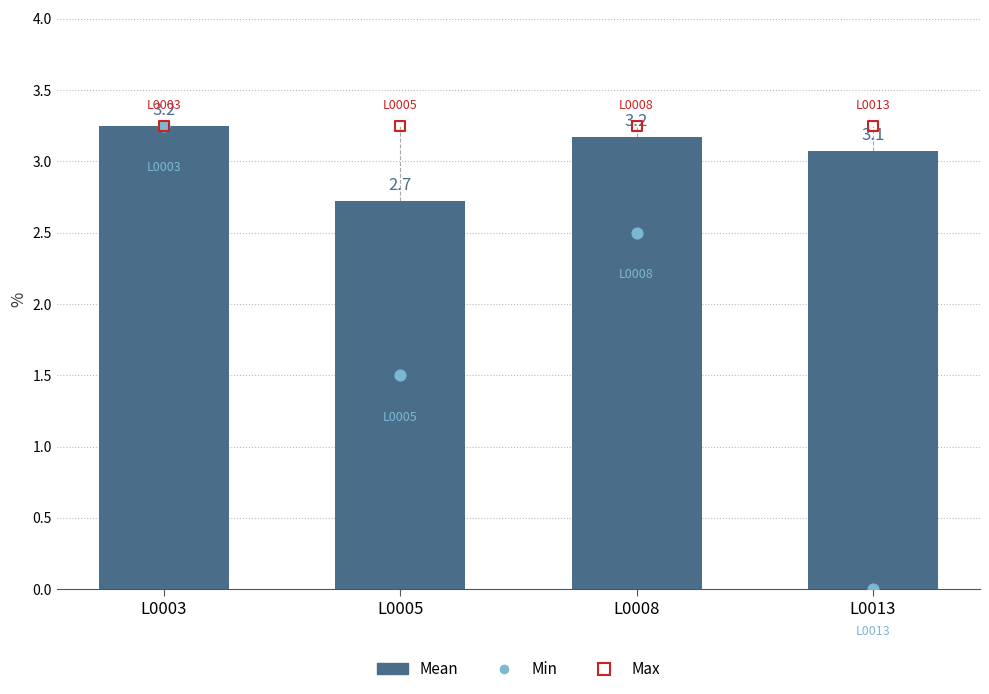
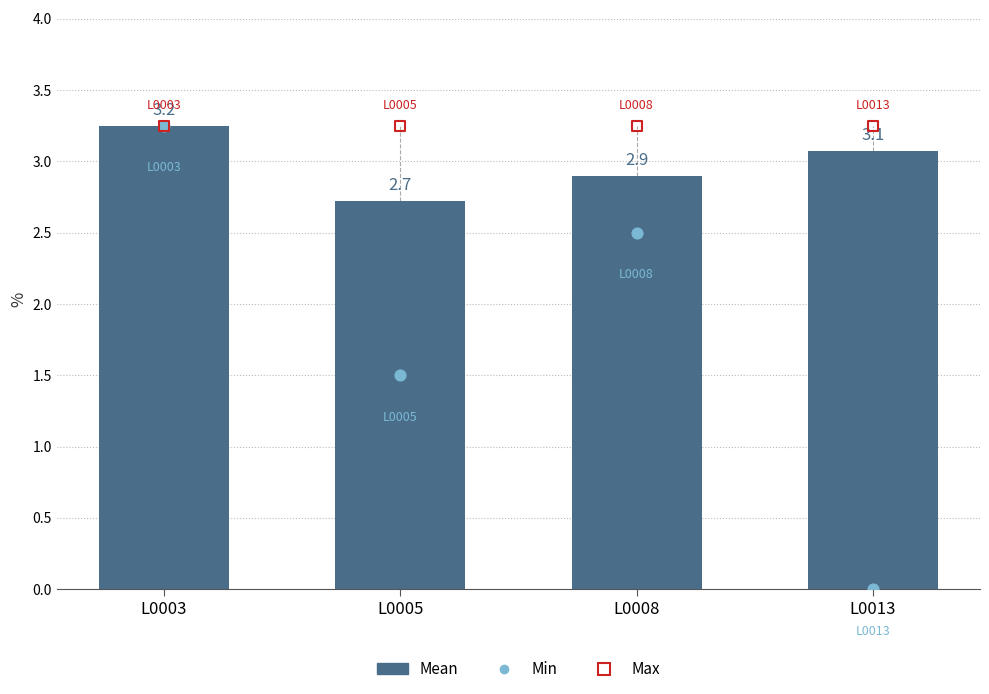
  {
    "Mean": {
      "L0005": 2.7,
-     "L0008": 3.2
+     "L0008": 2.9
    }
  }
